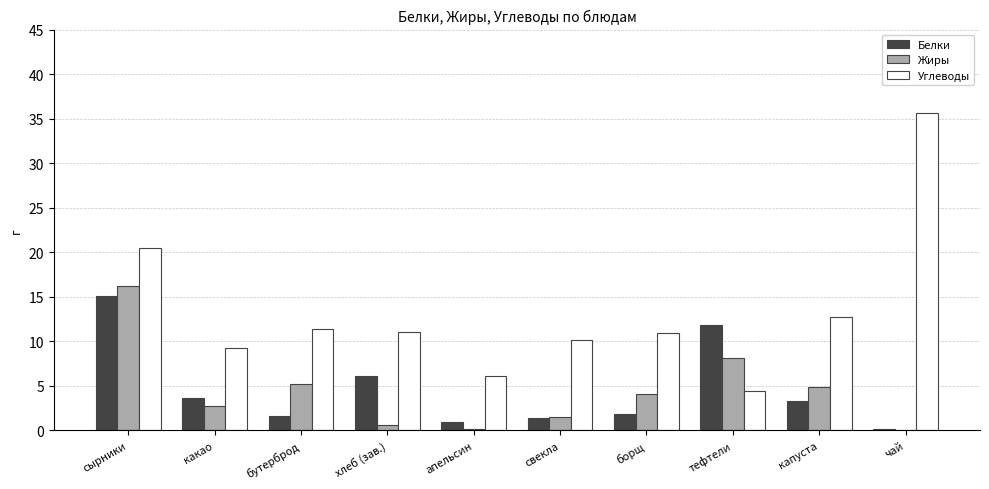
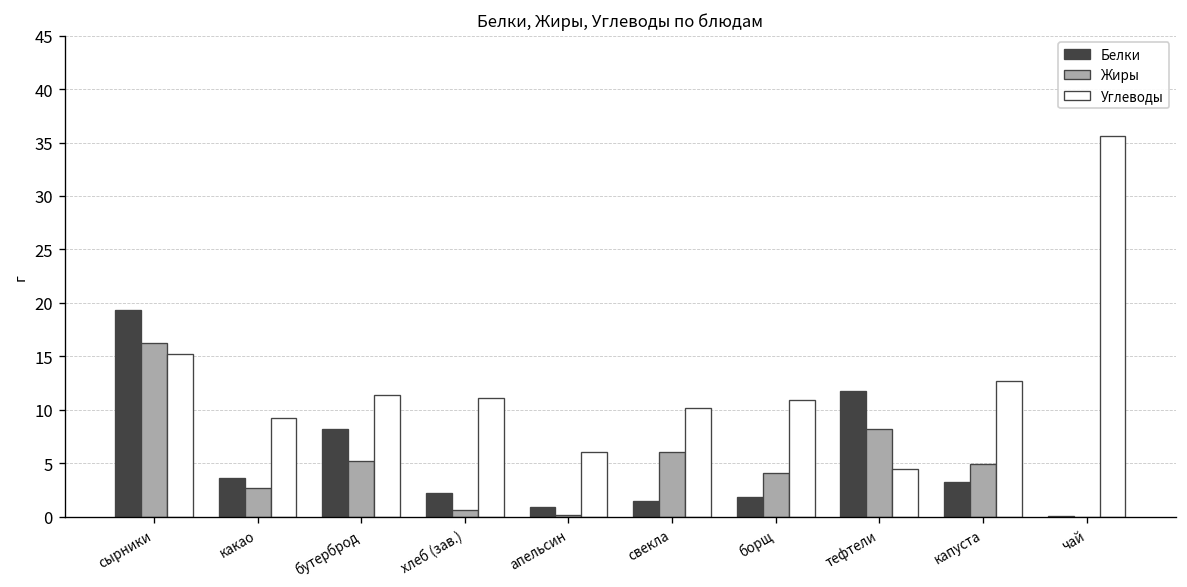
  {
    "Белки": {
-     "сырники": 15,
+     "сырники": 19,
      "какао": 4,
-     "бутерброд": 2,
-     "хлеб (зав.)": 6,
+     "бутерброд": 8,
+     "хлеб (зав.)": 2,
      "апельсин": 1,
      "свекла": 1,
      "борщ": 2,
      "тефтели": 12,
      "капуста": 3
    },
    "Жиры": {
      "сырники": 16,
      "какао": 3,
      "бутерброд": 5,
      "хлеб (зав.)": 1,
-     "свекла": 2,
+     "свекла": 6,
      "борщ": 4,
      "тефтели": 8,
      "капуста": 5,
      "чай": 0
    },
    "Углеводы": {
-     "сырники": 21,
+     "сырники": 15,
      "какао": 9,
      "бутерброд": 11,
      "хлеб (зав.)": 11,
      "апельсин": 6,
      "свекла": 10,
      "борщ": 11,
      "тефтели": 4,
      "капуста": 13,
      "чай": 36
    }
  }
